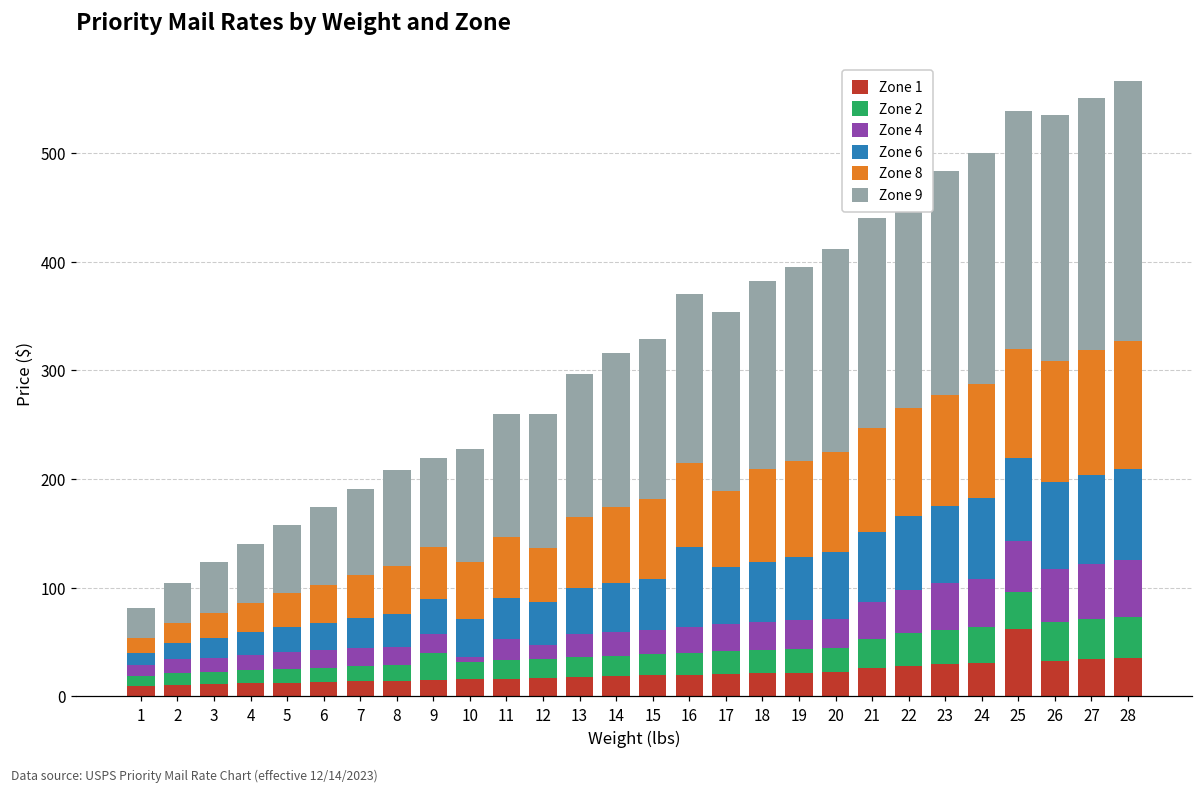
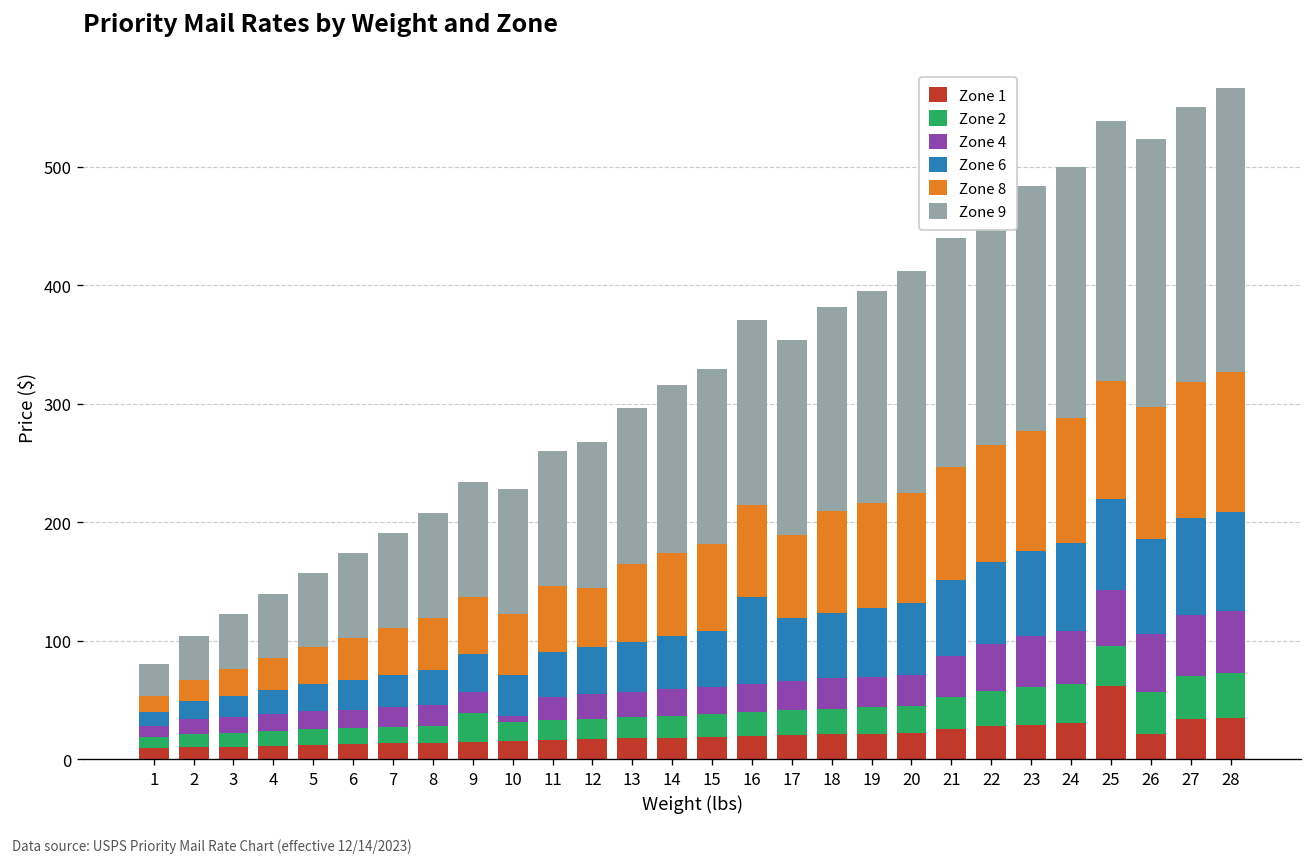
  {
    "Zone 1": {
      "1": 10,
      "2": 10,
      "3": 10,
      "4": 10,
      "5": 10,
      "6": 10,
      "7": 10,
      "8": 10,
      "9": 10,
      "10": 20,
      "11": 20,
      "12": 20,
      "13": 20,
      "14": 20,
      "15": 20,
      "16": 20,
      "17": 20,
      "18": 20,
      "19": 20,
      "20": 20,
      "21": 30,
      "22": 30,
      "23": 30,
      "24": 30,
      "25": 60,
-     "26": 30,
+     "26": 20,
      "27": 30,
      "28": 30
    },
    "Zone 2": {
      "1": 10,
      "2": 10,
      "3": 10,
      "4": 10,
      "5": 10,
      "6": 10,
      "7": 10,
      "8": 10,
      "9": 20,
      "10": 20,
      "11": 20,
      "12": 20,
      "13": 20,
      "14": 20,
      "15": 20,
      "16": 20,
      "17": 20,
      "18": 20,
      "19": 20,
      "20": 20,
      "21": 30,
      "22": 30,
      "23": 30,
      "24": 30,
      "25": 30,
      "26": 40,
      "27": 40,
      "28": 40
    },
    "Zone 4": {
      "1": 10,
      "2": 10,
      "3": 10,
      "4": 10,
      "5": 20,
      "6": 20,
      "7": 20,
      "8": 20,
      "9": 20,
      "10": 10,
      "11": 20,
-     "12": 10,
+     "12": 20,
      "13": 20,
      "14": 20,
      "15": 20,
      "16": 20,
      "17": 20,
      "18": 30,
      "19": 30,
      "20": 30,
      "21": 30,
      "22": 40,
      "23": 40,
      "24": 40,
      "25": 50,
      "26": 50,
      "27": 50,
      "28": 50
    },
    "Zone 6": {
      "1": 10,
      "2": 20,
      "3": 20,
      "4": 20,
      "5": 20,
      "6": 30,
      "7": 30,
      "8": 30,
      "9": 30,
      "10": 30,
      "11": 40,
      "12": 40,
      "13": 40,
      "14": 50,
      "15": 50,
      "16": 70,
      "17": 50,
      "18": 60,
      "19": 60,
      "20": 60,
      "21": 60,
      "22": 70,
      "23": 70,
      "24": 70,
      "25": 80,
      "26": 80,
      "27": 80,
      "28": 80
    },
    "Zone 8": {
      "1": 10,
      "2": 20,
      "3": 20,
      "4": 30,
      "5": 30,
      "6": 40,
      "7": 40,
      "8": 40,
      "9": 50,
      "10": 50,
      "11": 60,
      "12": 50,
      "13": 70,
      "14": 70,
      "15": 70,
      "16": 80,
      "17": 70,
      "18": 90,
      "19": 90,
      "20": 90,
      "21": 100,
      "22": 100,
      "23": 100,
      "24": 110,
      "25": 100,
      "26": 110,
      "27": 110,
      "28": 120
    },
    "Zone 9": {
      "1": 30,
      "2": 40,
      "3": 50,
      "4": 50,
      "5": 60,
      "6": 70,
      "7": 80,
      "8": 90,
-     "9": 80,
+     "9": 100,
      "10": 100,
      "11": 110,
      "12": 120,
      "13": 130,
      "14": 140,
      "15": 150,
      "16": 160,
      "17": 160,
      "18": 170,
      "19": 180,
      "20": 190,
      "21": 190,
      "23": 210,
      "24": 210,
      "25": 220,
      "26": 230,
      "27": 230,
      "28": 240
    }
  }
